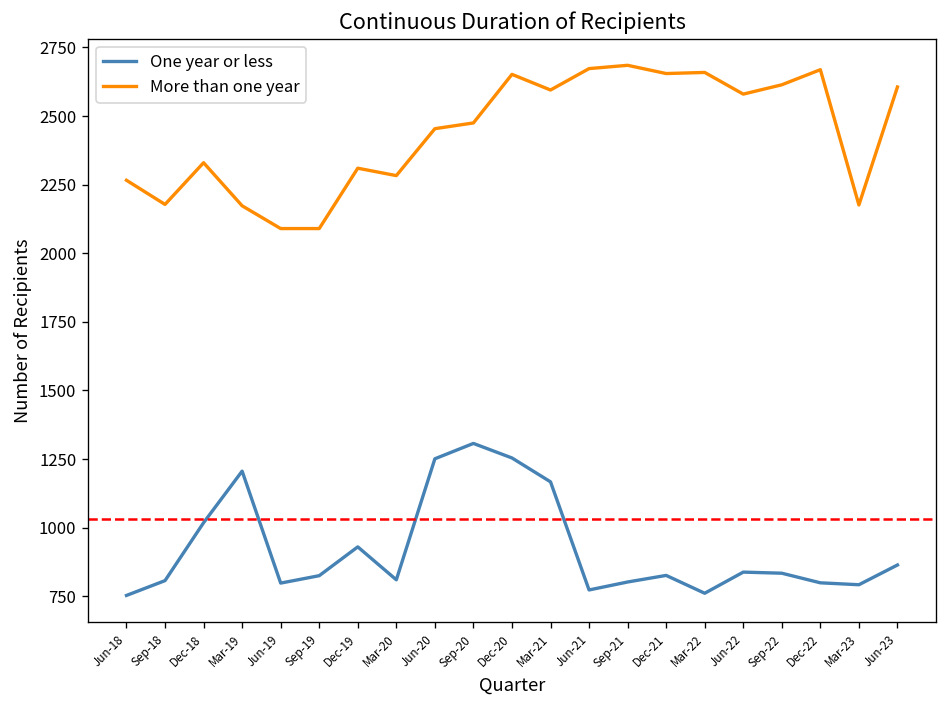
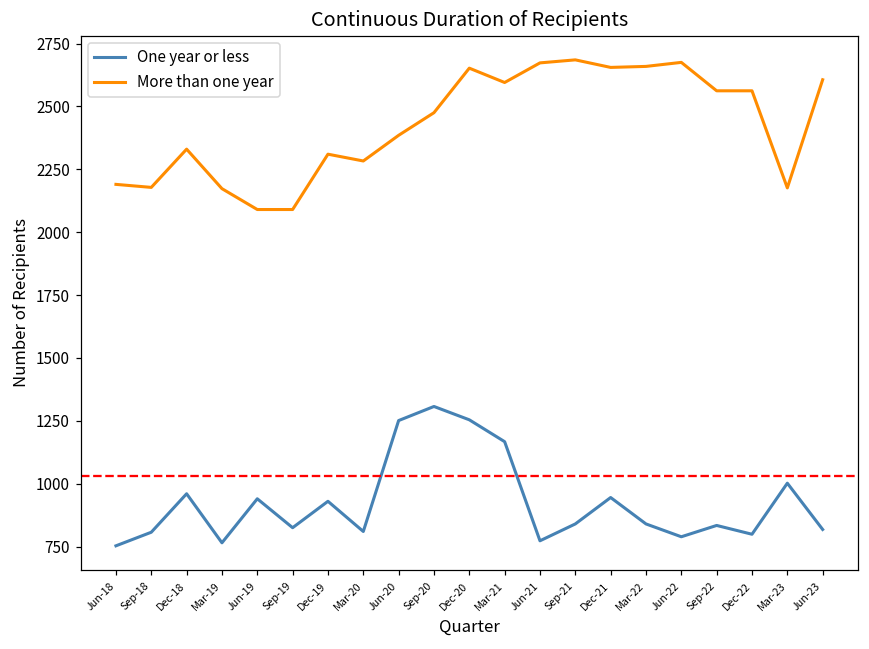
  {
    "One year or less": {
      "Jun-18": 750,
      "Sep-18": 810,
-     "Dec-18": 1020,
-     "Mar-19": 1210,
-     "Jun-19": 800,
+     "Dec-18": 960,
+     "Mar-19": 770,
+     "Jun-19": 940,
      "Sep-19": 830,
      "Dec-19": 930,
      "Mar-20": 810,
      "Jun-20": 1250,
      "Sep-20": 1310,
      "Dec-20": 1250,
      "Mar-21": 1170,
      "Jun-21": 770,
-     "Sep-21": 800,
-     "Dec-21": 830,
-     "Mar-22": 760,
-     "Jun-22": 840,
+     "Sep-21": 840,
+     "Dec-21": 950,
+     "Mar-22": 840,
+     "Jun-22": 790,
      "Sep-22": 830,
      "Dec-22": 800,
-     "Mar-23": 790,
-     "Jun-23": 860
+     "Mar-23": 1000,
+     "Jun-23": 820
    },
    "More than one year": {
-     "Jun-18": 2270,
+     "Jun-18": 2190,
      "Sep-18": 2180,
      "Dec-18": 2330,
      "Mar-19": 2170,
      "Jun-19": 2090,
      "Sep-19": 2090,
      "Dec-19": 2310,
      "Mar-20": 2280,
-     "Jun-20": 2450,
+     "Jun-20": 2390,
      "Sep-20": 2480,
      "Dec-20": 2650,
      "Mar-21": 2600,
      "Jun-21": 2670,
      "Sep-21": 2690,
      "Dec-21": 2660,
      "Mar-22": 2660,
-     "Jun-22": 2580,
-     "Sep-22": 2610,
-     "Dec-22": 2670,
+     "Jun-22": 2680,
+     "Sep-22": 2560,
+     "Dec-22": 2560,
      "Mar-23": 2180,
      "Jun-23": 2610
    }
  }
